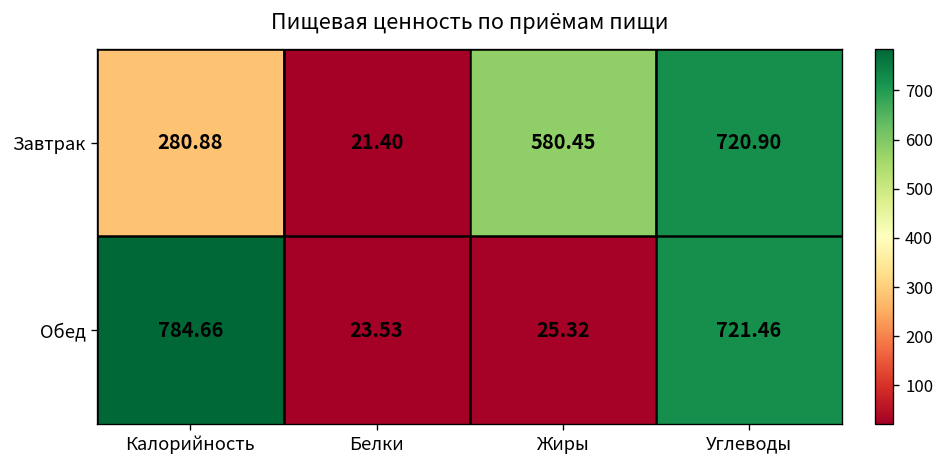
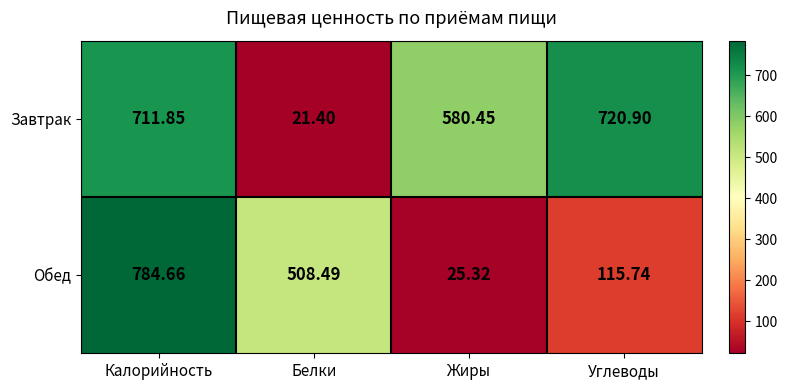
  {
    "Завтрак": {
-     "Калорийность": 280.88,
+     "Калорийность": 711.85,
      "Белки": 21.40,
      "Жиры": 580.45,
      "Углеводы": 720.90
    },
    "Обед": {
      "Калорийность": 784.66,
-     "Белки": 23.53,
+     "Белки": 508.49,
      "Жиры": 25.32,
-     "Углеводы": 721.46
+     "Углеводы": 115.74
    }
  }
